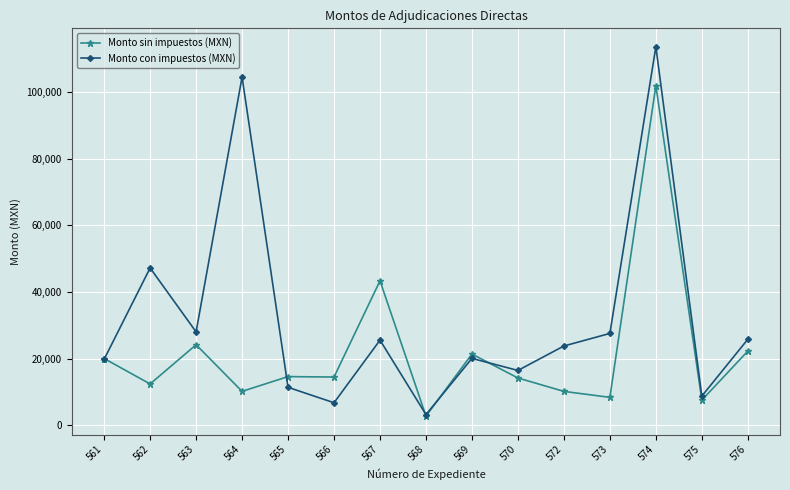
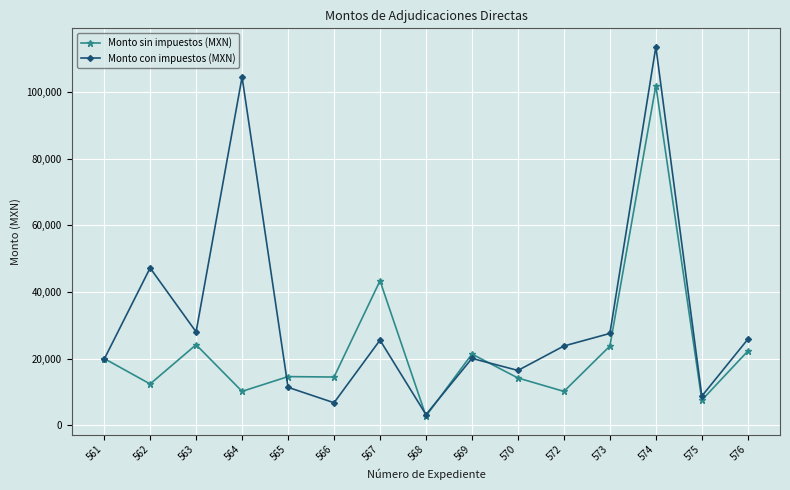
  {
    "Monto sin impuestos (MXN)": {
      "562": "12,000",
      "563": "24,000",
      "564": "10,000",
      "565": "15,000",
      "566": "14,000",
      "567": "43,000",
      "569": "21,000",
      "570": "14,000",
      "572": "10,000",
-     "573": "8,000",
+     "573": "24,000",
      "574": "102,000",
      "575": "8,000",
      "576": "22,000"
    },
    "Monto con impuestos (MXN)": {
      "562": "47,000",
      "563": "28,000",
      "564": "105,000",
      "565": "11,000",
      "566": "7,000",
      "567": "26,000",
      "569": "20,000",
      "570": "16,000",
      "572": "24,000",
      "573": "28,000",
      "574": "114,000",
      "575": "9,000",
      "576": "26,000"
    }
  }
